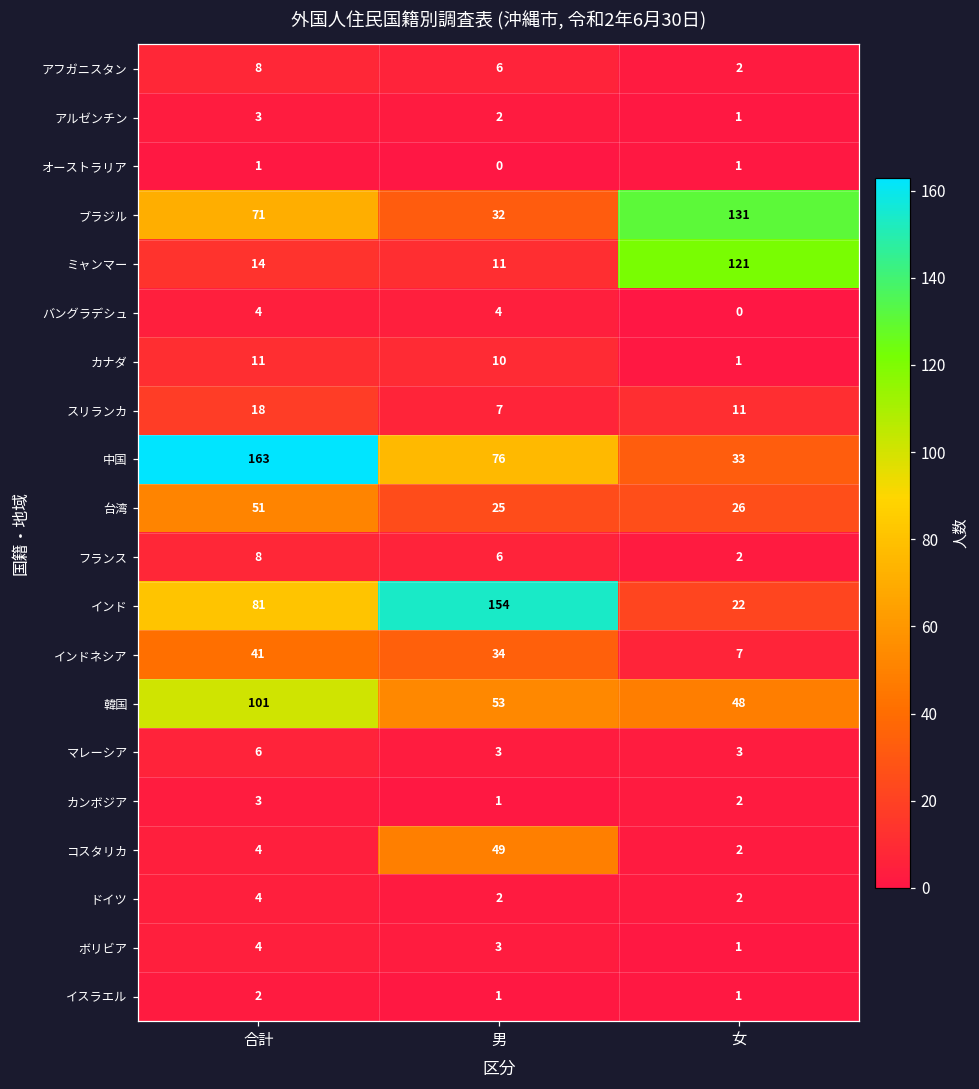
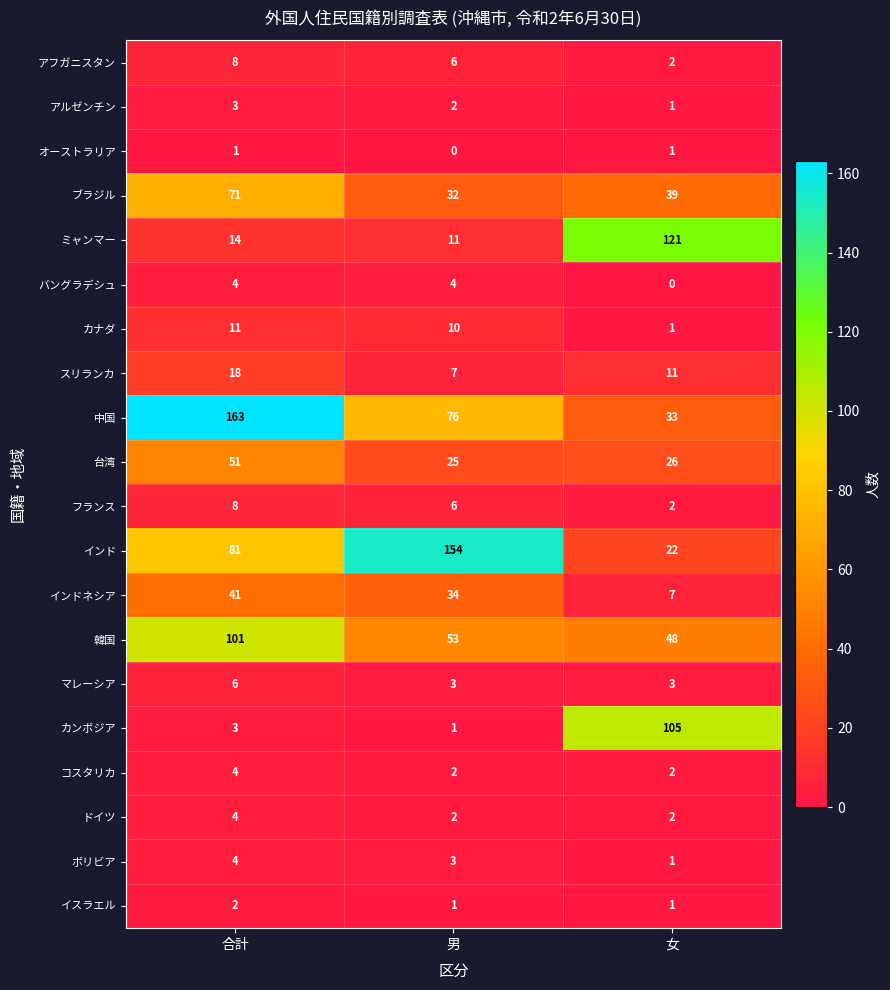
  {
    "アフガニスタン": {
      "合計": 8,
      "男": 6,
      "女": 2
    },
    "アルゼンチン": {
      "合計": 3,
      "男": 2,
      "女": 1
    },
    "オーストラリア": {
      "合計": 1,
      "男": 0,
      "女": 1
    },
    "ブラジル": {
      "合計": 71,
      "男": 32,
-     "女": 131
+     "女": 39
    },
    "ミャンマー": {
      "合計": 14,
      "男": 11,
      "女": 121
    },
    "バングラデシュ": {
      "合計": 4,
      "男": 4,
      "女": 0
    },
    "カナダ": {
      "合計": 11,
      "男": 10,
      "女": 1
    },
    "スリランカ": {
      "合計": 18,
      "男": 7,
      "女": 11
    },
    "中国": {
      "合計": 163,
      "男": 76,
      "女": 33
    },
    "台湾": {
      "合計": 51,
      "男": 25,
      "女": 26
    },
    "フランス": {
      "合計": 8,
      "男": 6,
      "女": 2
    },
    "インド": {
      "合計": 81,
      "男": 154,
      "女": 22
    },
    "インドネシア": {
      "合計": 41,
      "男": 34,
      "女": 7
    },
    "韓国": {
      "合計": 101,
      "男": 53,
      "女": 48
    },
    "マレーシア": {
      "合計": 6,
      "男": 3,
      "女": 3
    },
    "カンボジア": {
      "合計": 3,
      "男": 1,
-     "女": 2
+     "女": 105
    },
    "コスタリカ": {
      "合計": 4,
-     "男": 49,
+     "男": 2,
      "女": 2
    },
    "ドイツ": {
      "合計": 4,
      "男": 2,
      "女": 2
    },
    "ボリビア": {
      "合計": 4,
      "男": 3,
      "女": 1
    },
    "イスラエル": {
      "合計": 2,
      "男": 1,
      "女": 1
    }
  }
